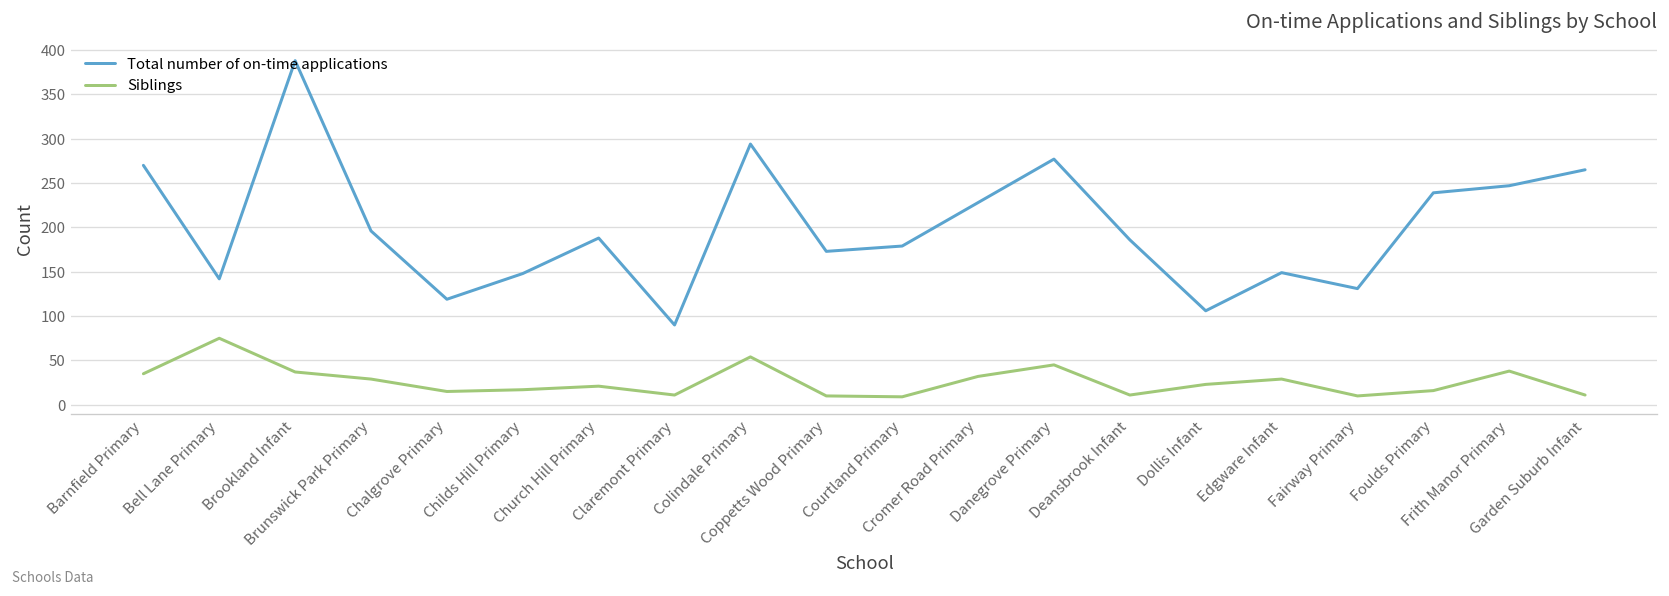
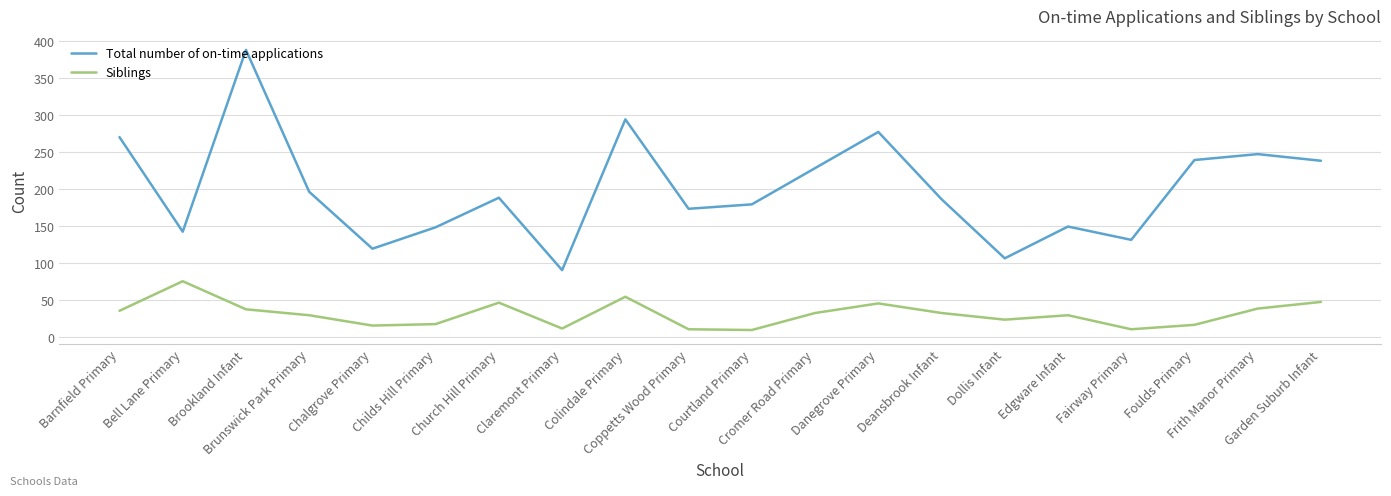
  {
    "Total number of on-time applications": {
      "Barnfield Primary": 270,
      "Bell Lane Primary": 140,
      "Brookland Infant": 390,
      "Brunswick Park Primary": 200,
      "Chalgrove Primary": 120,
      "Childs Hill Primary": 150,
      "Church Hill Primary": 190,
      "Claremont Primary": 90,
      "Colindale Primary": 290,
      "Coppetts Wood Primary": 170,
      "Courtland Primary": 180,
      "Cromer Road Primary": 230,
      "Danegrove Primary": 280,
      "Deansbrook Infant": 190,
      "Dollis Infant": 110,
      "Edgware Infant": 150,
      "Fairway Primary": 130,
      "Foulds Primary": 240,
      "Frith Manor Primary": 250,
-     "Garden Suburb Infant": 270
+     "Garden Suburb Infant": 240
    },
    "Siblings": {
      "Barnfield Primary": 40,
      "Bell Lane Primary": 80,
      "Brookland Infant": 40,
      "Brunswick Park Primary": 30,
      "Chalgrove Primary": 20,
      "Childs Hill Primary": 20,
-     "Church Hill Primary": 20,
+     "Church Hill Primary": 50,
      "Claremont Primary": 10,
      "Colindale Primary": 50,
      "Coppetts Wood Primary": 10,
      "Courtland Primary": 10,
      "Cromer Road Primary": 30,
      "Danegrove Primary": 50,
-     "Deansbrook Infant": 10,
+     "Deansbrook Infant": 30,
      "Dollis Infant": 20,
      "Edgware Infant": 30,
      "Fairway Primary": 10,
      "Foulds Primary": 20,
      "Frith Manor Primary": 40,
-     "Garden Suburb Infant": 10
+     "Garden Suburb Infant": 50
    }
  }
